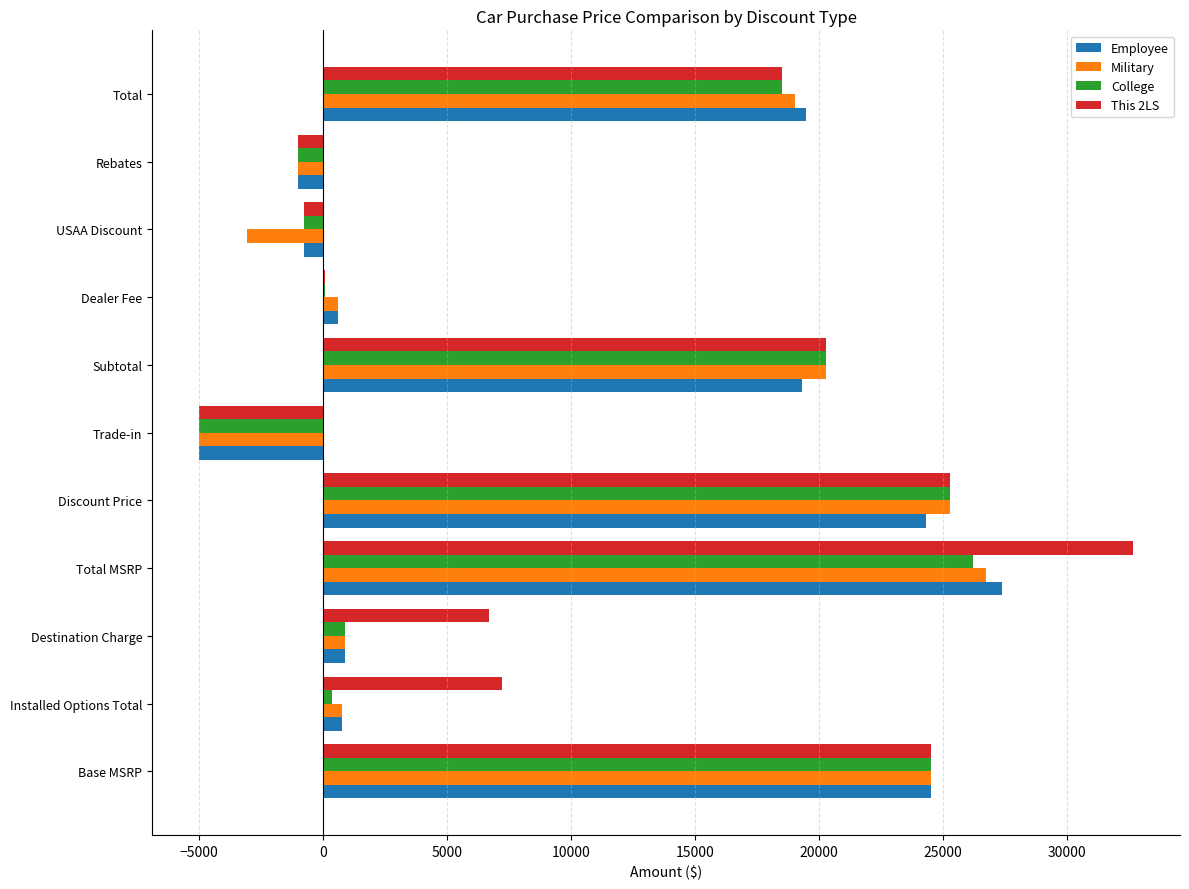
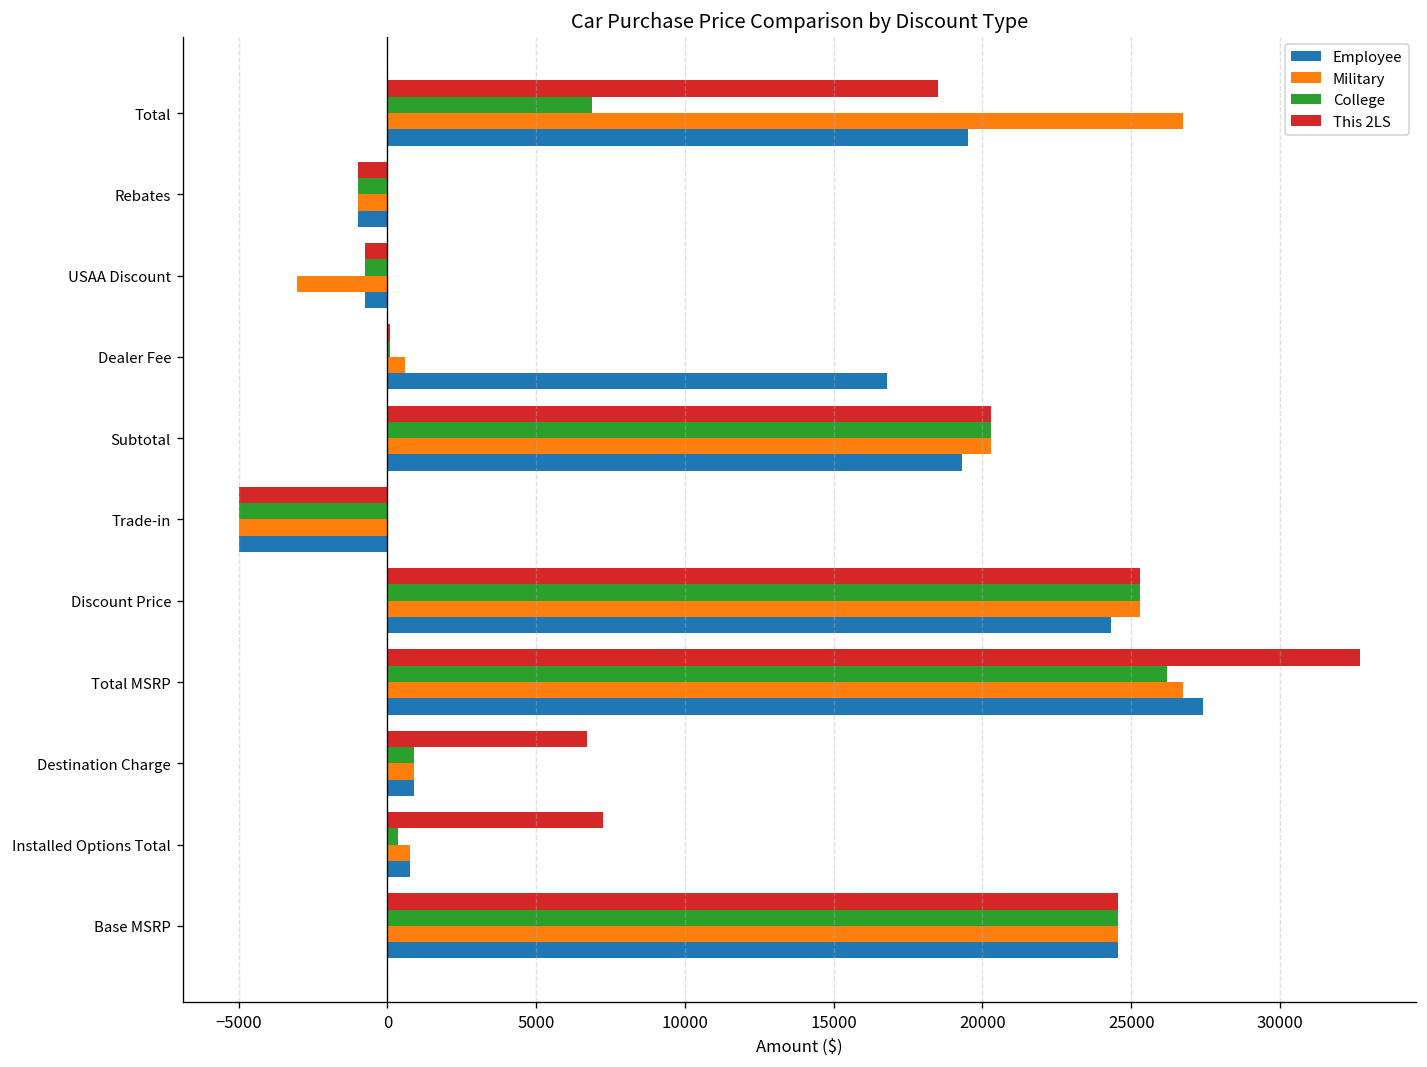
  {
    "Employee": {
      "Total": 19500,
      "Rebates": -1000,
      "USAA Discount": -800,
-     "Dealer Fee": 600,
+     "Dealer Fee": 16800,
      "Subtotal": 19300,
      "Trade-in": -5000,
      "Discount Price": 24300,
      "Total MSRP": 27400,
      "Destination Charge": 900,
      "Installed Options Total": 800,
      "Base MSRP": 24500
    },
    "Military": {
-     "Total": 19000,
+     "Total": 26700,
      "Rebates": -1000,
      "USAA Discount": -3100,
      "Dealer Fee": 600,
      "Subtotal": 20300,
      "Trade-in": -5000,
      "Discount Price": 25300,
      "Total MSRP": 26700,
      "Destination Charge": 900,
      "Installed Options Total": 800,
      "Base MSRP": 24500
    },
    "College": {
-     "Total": 18500,
+     "Total": 6900,
      "Rebates": -1000,
      "USAA Discount": -800,
      "Subtotal": 20300,
      "Trade-in": -5000,
      "Discount Price": 25300,
      "Total MSRP": 26200,
      "Destination Charge": 900,
      "Installed Options Total": 400,
      "Base MSRP": 24500
    },
    "This 2LS": {
      "Total": 18500,
      "Rebates": -1000,
      "USAA Discount": -800,
      "Subtotal": 20300,
      "Trade-in": -5000,
      "Discount Price": 25300,
      "Total MSRP": 32700,
      "Destination Charge": 6700,
      "Installed Options Total": 7200,
      "Base MSRP": 24500
    }
  }
